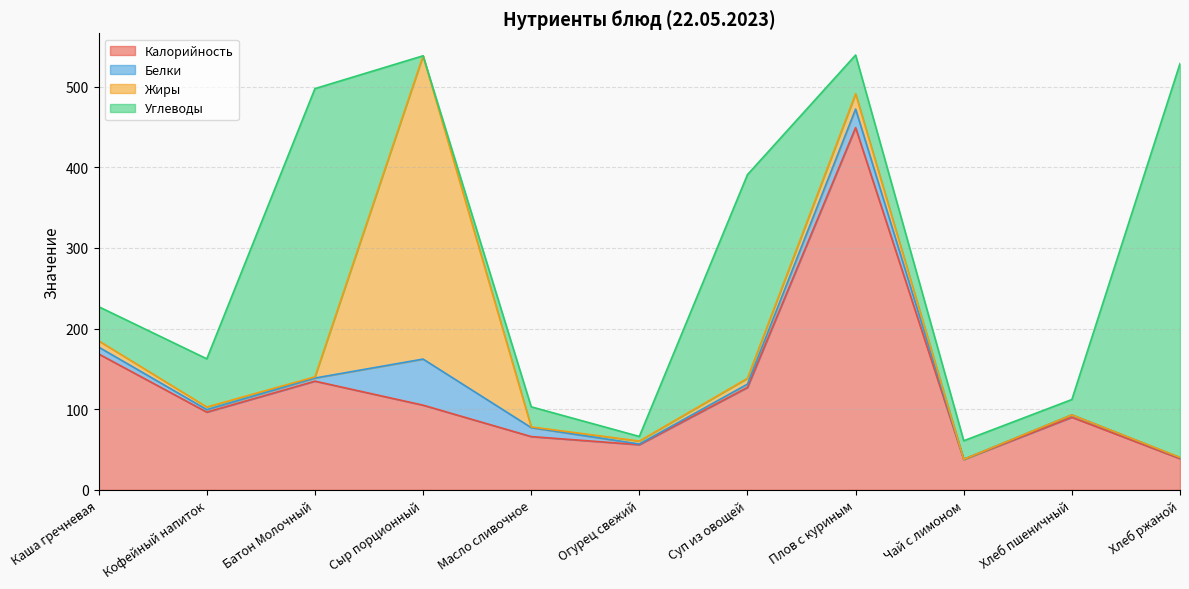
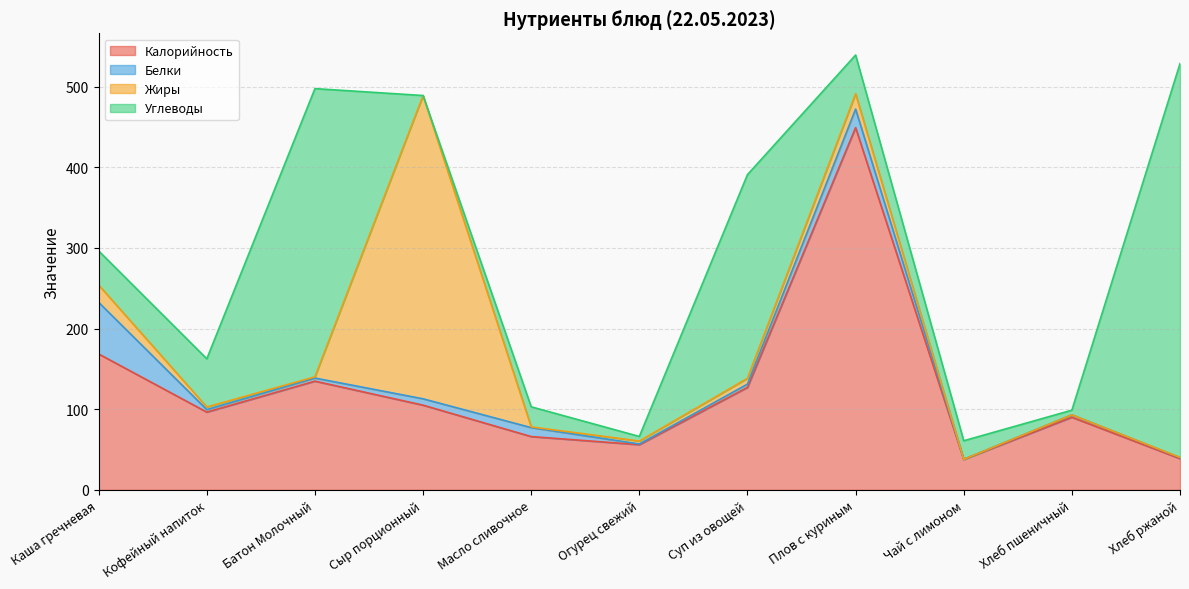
  {
    "Калорийность": {
      "Каша гречневая": 170,
      "Батон Молочный": 130,
      "Сыр порционный": 110,
      "Масло сливочное": 70,
      "Суп из овощей": 130,
      "Плов с куриным": 450
    },
    "Белки": {
-     "Каша гречневая": 10,
-     "Сыр порционный": 60,
+     "Каша гречневая": 60,
+     "Сыр порционный": 10,
      "Суп из овощей": 0,
      "Плов с куриным": 20
    },
    "Жиры": {
-     "Каша гречневая": 10,
+     "Каша гречневая": 20,
      "Кофейный напиток": 0,
      "Огурец свежий": 0,
      "Суп из овощей": 10,
      "Плов с куриным": 20
    },
    "Углеводы": {
      "Каша гречневая": 40,
      "Кофейный напиток": 60,
      "Батон Молочный": 360,
      "Масло сливочное": 20,
      "Огурец свежий": 10,
      "Суп из овощей": 250,
      "Плов с куриным": 50,
      "Чай с лимоном": 20,
-     "Хлеб пшеничный": 20,
+     "Хлеб пшеничный": 10,
      "Хлеб ржаной": 490
    }
  }
